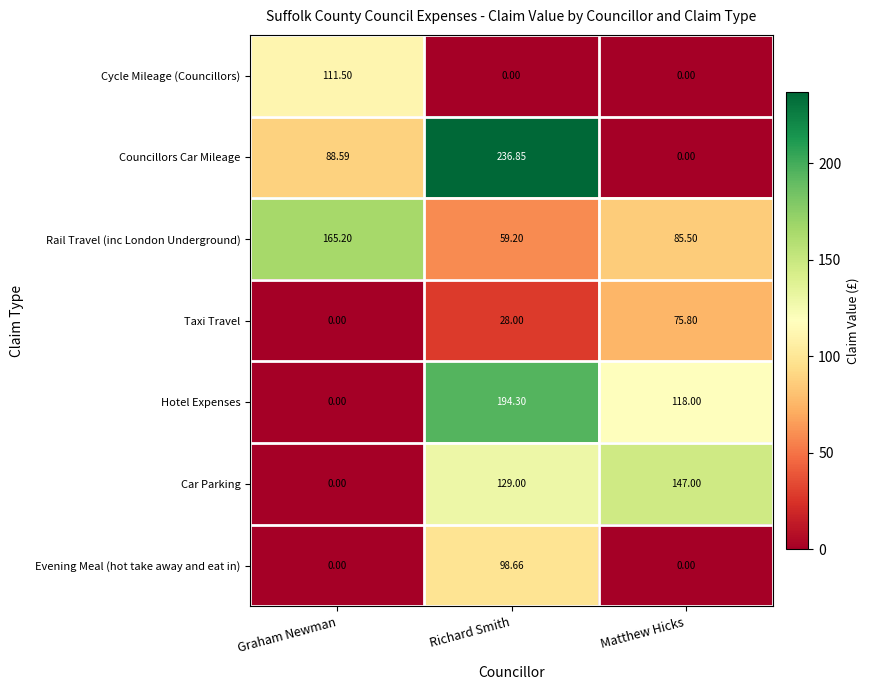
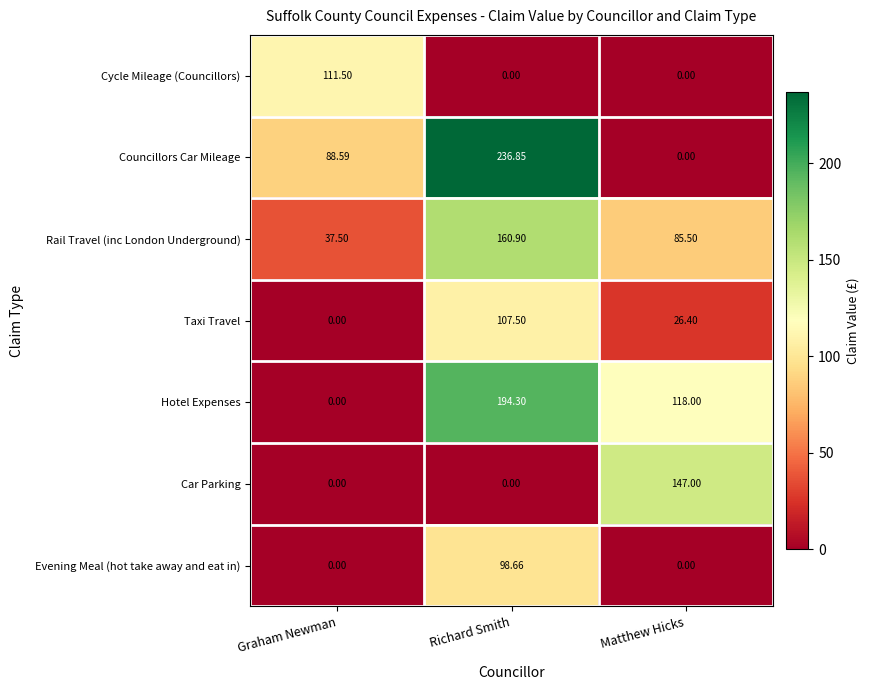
  {
    "Cycle Mileage (Councillors)": {
      "Graham Newman": 111.50,
      "Richard Smith": 0.00,
      "Matthew Hicks": 0.00
    },
    "Councillors Car Mileage": {
      "Graham Newman": 88.59,
      "Richard Smith": 236.85,
      "Matthew Hicks": 0.00
    },
    "Rail Travel (inc London Underground)": {
-     "Graham Newman": 165.20,
-     "Richard Smith": 59.20,
+     "Graham Newman": 37.50,
+     "Richard Smith": 160.90,
      "Matthew Hicks": 85.50
    },
    "Taxi Travel": {
      "Graham Newman": 0.00,
-     "Richard Smith": 28.00,
-     "Matthew Hicks": 75.80
+     "Richard Smith": 107.50,
+     "Matthew Hicks": 26.40
    },
    "Hotel Expenses": {
      "Graham Newman": 0.00,
      "Richard Smith": 194.30,
      "Matthew Hicks": 118.00
    },
    "Car Parking": {
      "Graham Newman": 0.00,
-     "Richard Smith": 129.00,
+     "Richard Smith": 0.00,
      "Matthew Hicks": 147.00
    },
    "Evening Meal (hot take away and eat in)": {
      "Graham Newman": 0.00,
      "Richard Smith": 98.66,
      "Matthew Hicks": 0.00
    }
  }
